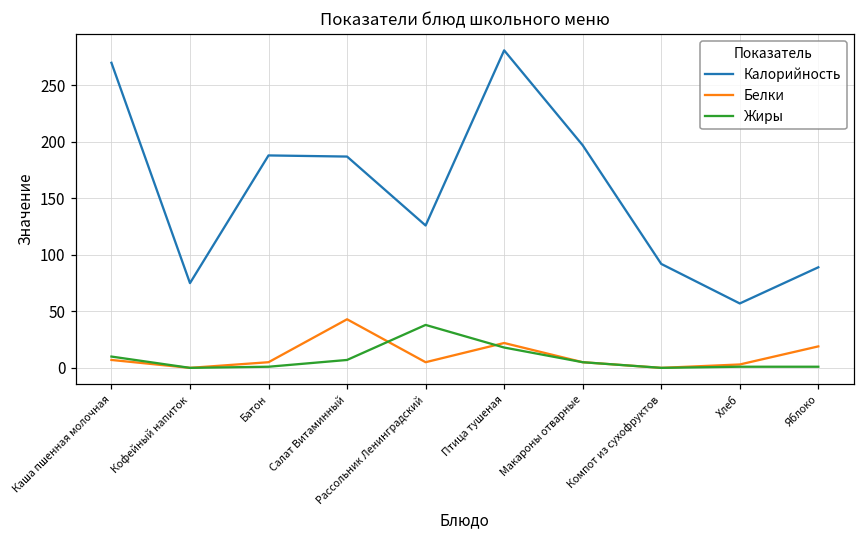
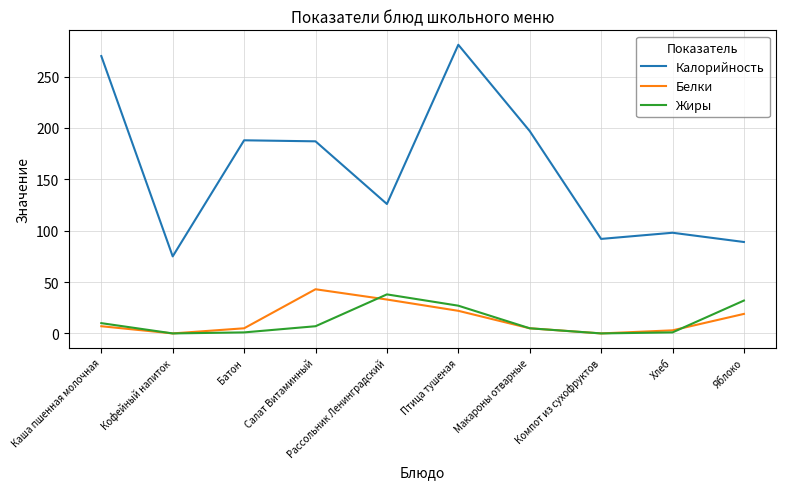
  {
    "Калорийность": {
      "Каша пшенная молочная": 270,
      "Кофейный напиток": 75,
      "Батон": 188,
      "Салат Витаминный": 187,
      "Рассольник Ленинградский": 126,
      "Птица тушеная": 281,
      "Макароны отварные": 197,
      "Компот из сухофруктов": 92,
-     "Хлеб": 57,
+     "Хлеб": 98,
      "Яблоко": 89
    },
    "Белки": {
      "Каша пшенная молочная": 7,
      "Батон": 5,
      "Салат Витаминный": 43,
-     "Рассольник Ленинградский": 5,
+     "Рассольник Ленинградский": 33,
      "Птица тушеная": 22,
      "Яблоко": 19
    },
    "Жиры": {
      "Каша пшенная молочная": 10,
      "Батон": 1,
      "Салат Витаминный": 7,
      "Рассольник Ленинградский": 38,
-     "Птица тушеная": 18,
-     "Яблоко": 1
+     "Птица тушеная": 27,
+     "Яблоко": 32
    }
  }
